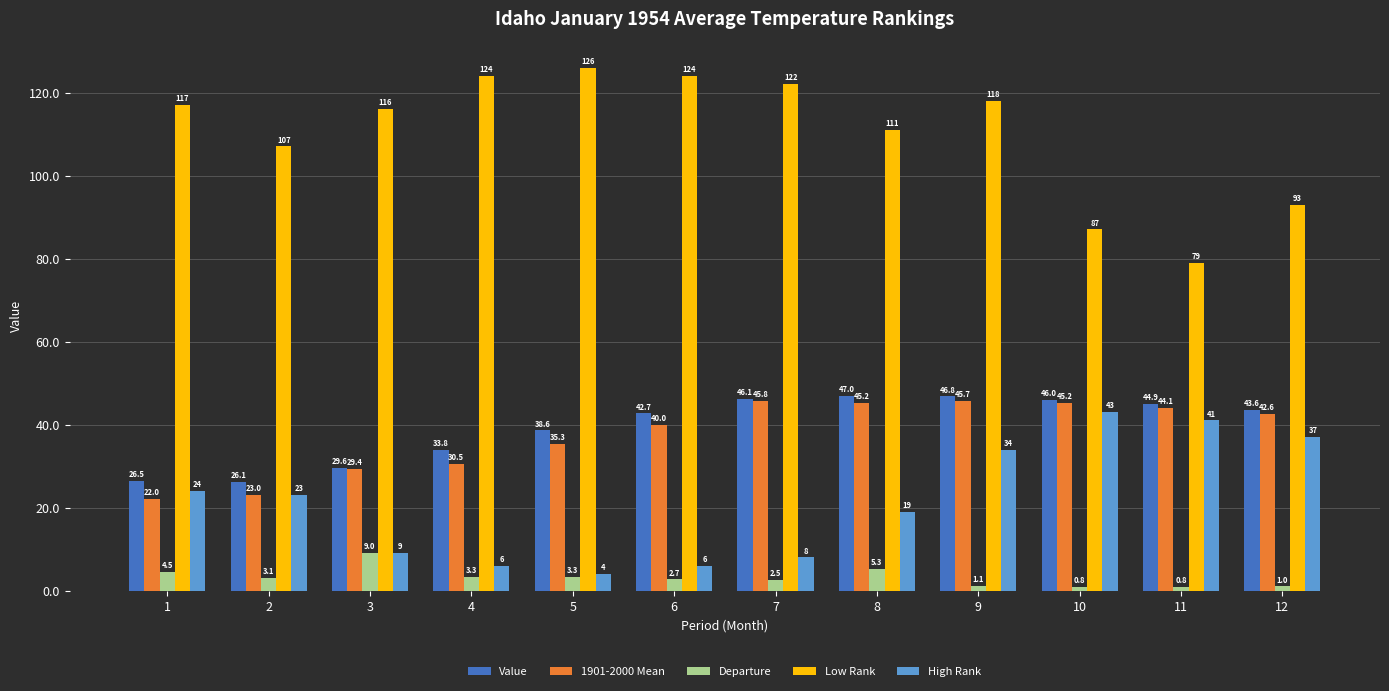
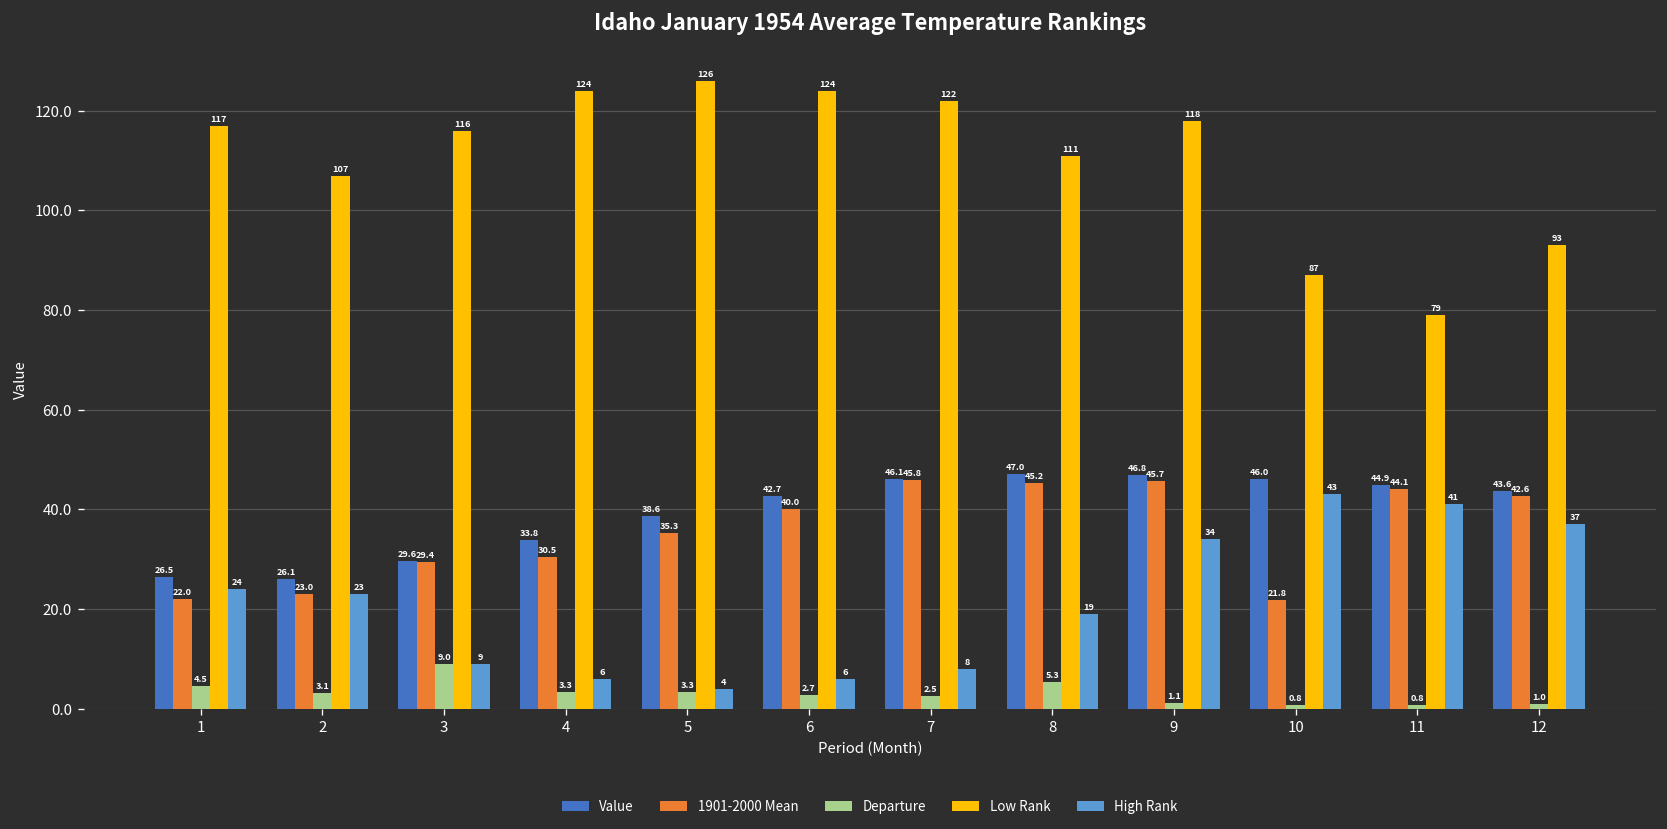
  {
    "1901-2000 Mean": {
      "1": 22.0,
      "2": 23.0,
      "3": 29.4,
      "4": 30.5,
      "5": 35.3,
      "6": 40.0,
      "7": 45.8,
      "8": 45.2,
      "9": 45.7,
-     "10": 45.2,
+     "10": 21.8,
      "11": 44.1,
      "12": 42.6
    },
    "Departure": {
      "1": 4.5,
      "2": 3.1,
      "3": 9.0,
      "4": 3.3,
      "5": 3.3,
      "6": 2.7,
      "7": 2.5,
      "8": 5.3,
      "9": 1.1,
      "10": 0.8,
      "11": 0.8,
      "12": 1.0
    },
    "Low Rank": {
      "1": 117,
      "2": 107,
      "3": 116,
      "4": 124,
      "5": 126,
      "6": 124,
      "7": 122,
      "8": 111,
      "9": 118,
      "10": 87,
      "11": 79,
      "12": 93
    }
  }
